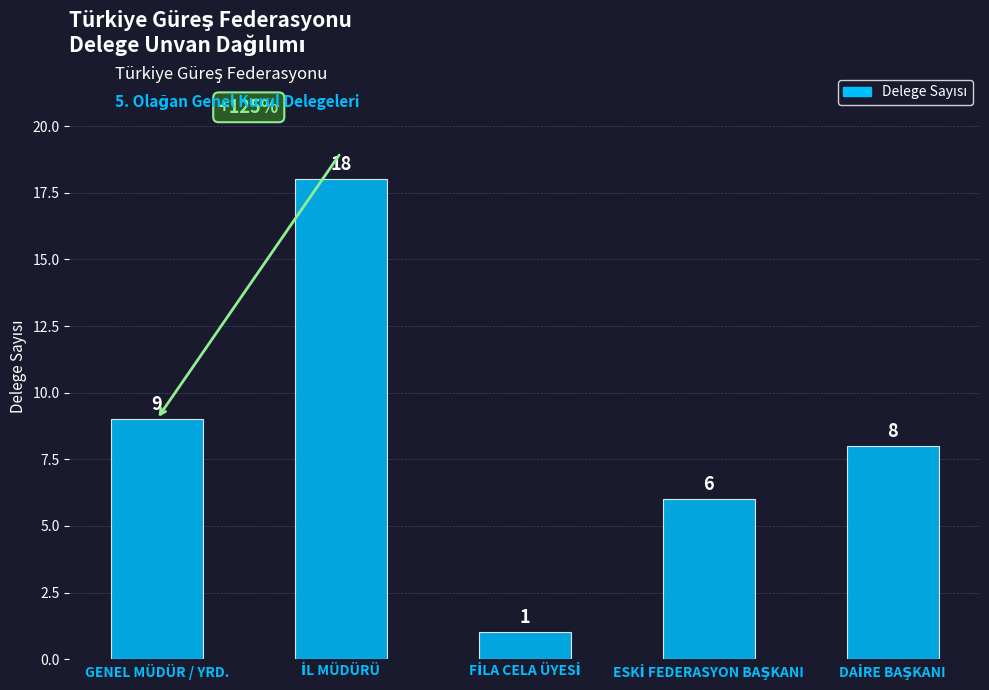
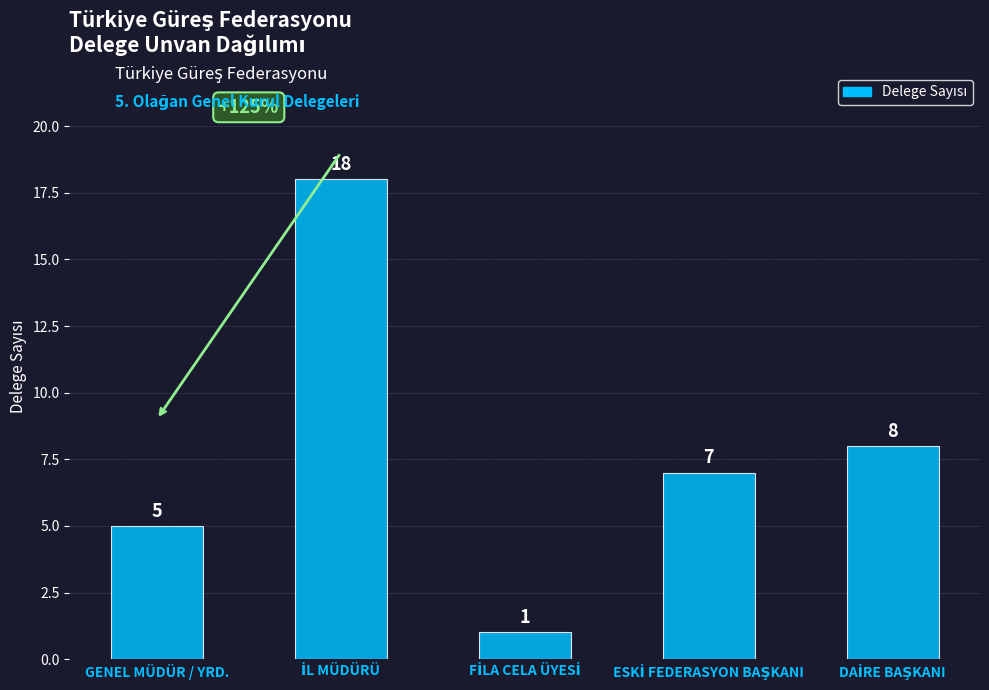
  {
-   "GENEL MÜDÜR / YRD.": 9,
+   "GENEL MÜDÜR / YRD.": 5,
    "İL MÜDÜRÜ": 18,
    "FİLA CELA ÜYESİ": 1,
-   "ESKİ FEDERASYON BAŞKANI": 6,
+   "ESKİ FEDERASYON BAŞKANI": 7,
    "DAİRE BAŞKANI": 8
  }
